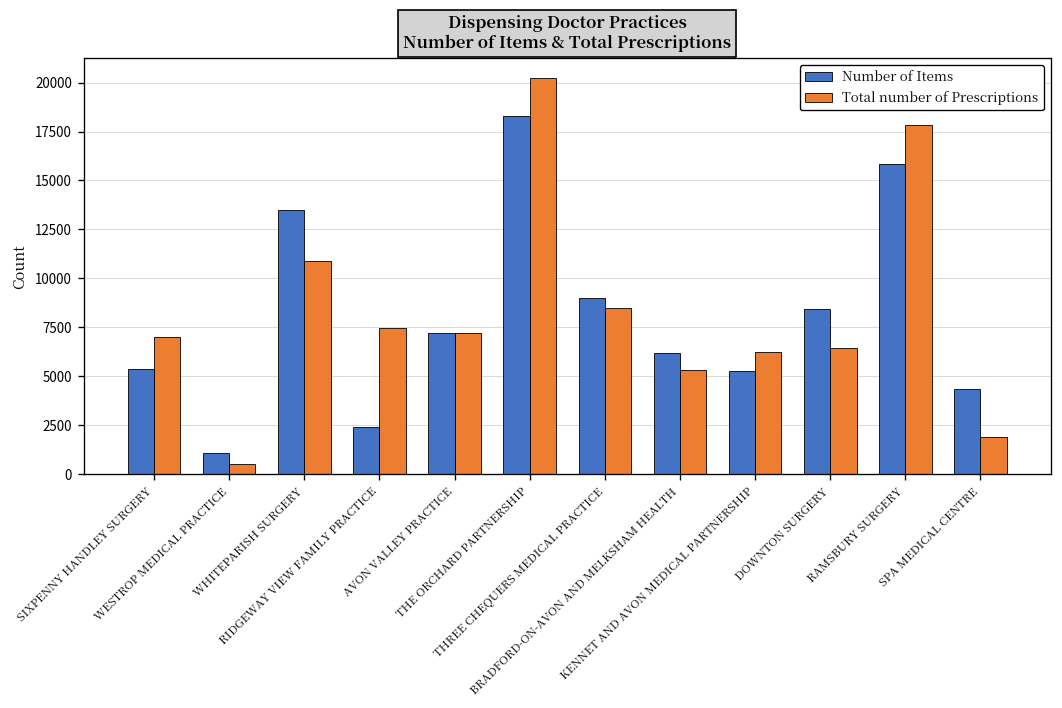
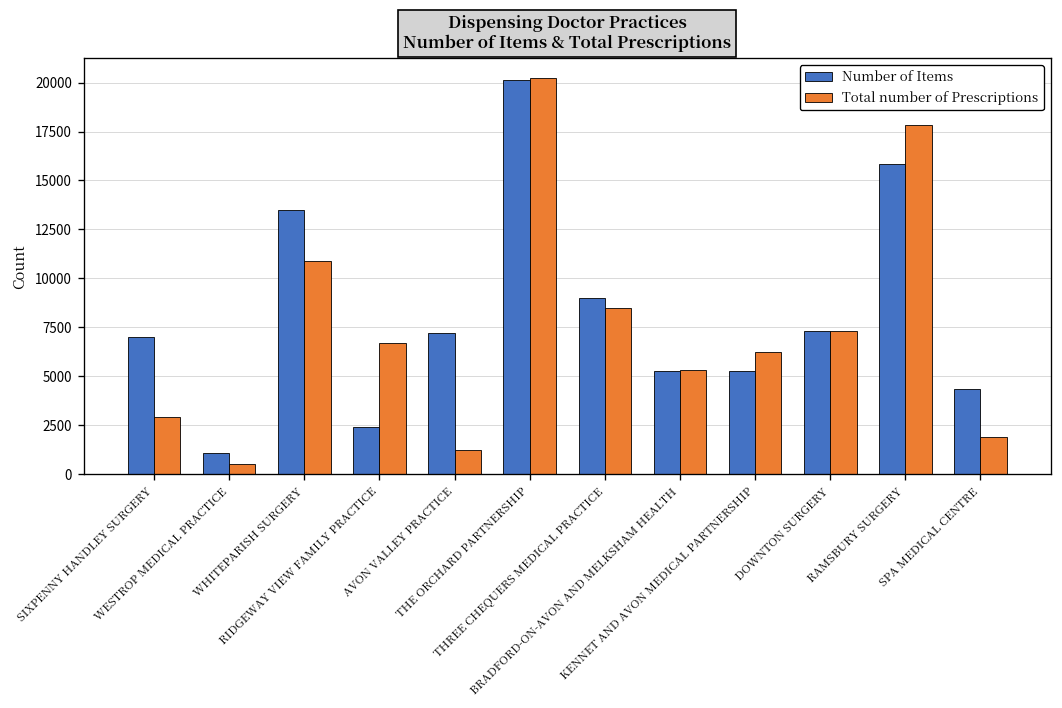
  {
    "Number of Items": {
-     "SIXPENNY HANDLEY SURGERY": 5400,
+     "SIXPENNY HANDLEY SURGERY": 7000,
      "WESTROP MEDICAL PRACTICE": 1100,
      "WHITEPARISH SURGERY": 13500,
      "RIDGEWAY VIEW FAMILY PRACTICE": 2400,
      "AVON VALLEY PRACTICE": 7200,
-     "THE ORCHARD PARTNERSHIP": 18300,
+     "THE ORCHARD PARTNERSHIP": 20200,
      "THREE CHEQUERS MEDICAL PRACTICE": 9000,
-     "BRADFORD-ON-AVON AND MELKSHAM HEALTH": 6200,
+     "BRADFORD-ON-AVON AND MELKSHAM HEALTH": 5300,
      "KENNET AND AVON MEDICAL PARTNERSHIP": 5300,
-     "DOWNTON SURGERY": 8400,
+     "DOWNTON SURGERY": 7300,
      "RAMSBURY SURGERY": 15800,
      "SPA MEDICAL CENTRE": 4400
    },
    "Total number of Prescriptions": {
-     "SIXPENNY HANDLEY SURGERY": 7000,
+     "SIXPENNY HANDLEY SURGERY": 2900,
      "WESTROP MEDICAL PRACTICE": 500,
      "WHITEPARISH SURGERY": 10900,
-     "RIDGEWAY VIEW FAMILY PRACTICE": 7500,
-     "AVON VALLEY PRACTICE": 7200,
+     "RIDGEWAY VIEW FAMILY PRACTICE": 6700,
+     "AVON VALLEY PRACTICE": 1200,
      "THE ORCHARD PARTNERSHIP": 20200,
      "THREE CHEQUERS MEDICAL PRACTICE": 8500,
      "BRADFORD-ON-AVON AND MELKSHAM HEALTH": 5300,
      "KENNET AND AVON MEDICAL PARTNERSHIP": 6200,
-     "DOWNTON SURGERY": 6500,
+     "DOWNTON SURGERY": 7300,
      "RAMSBURY SURGERY": 17900,
      "SPA MEDICAL CENTRE": 1900
    }
  }
